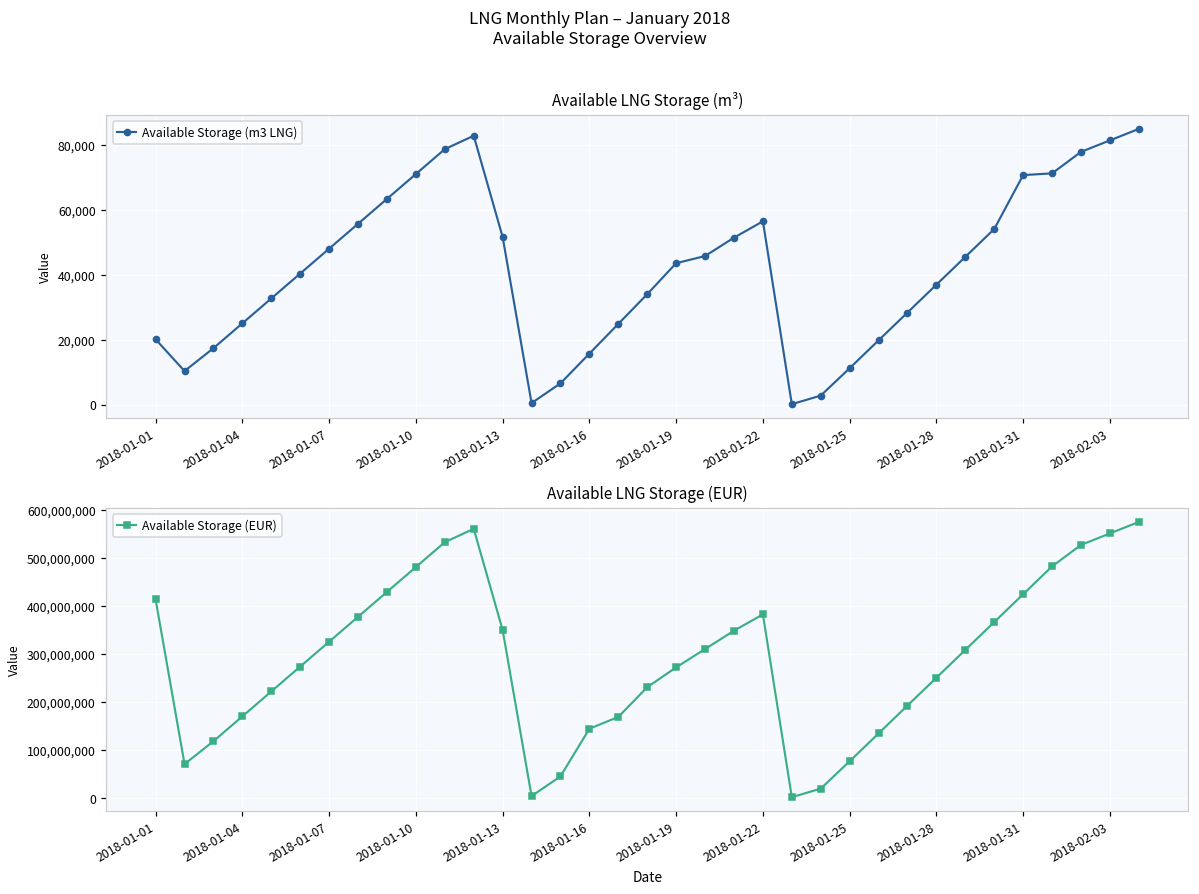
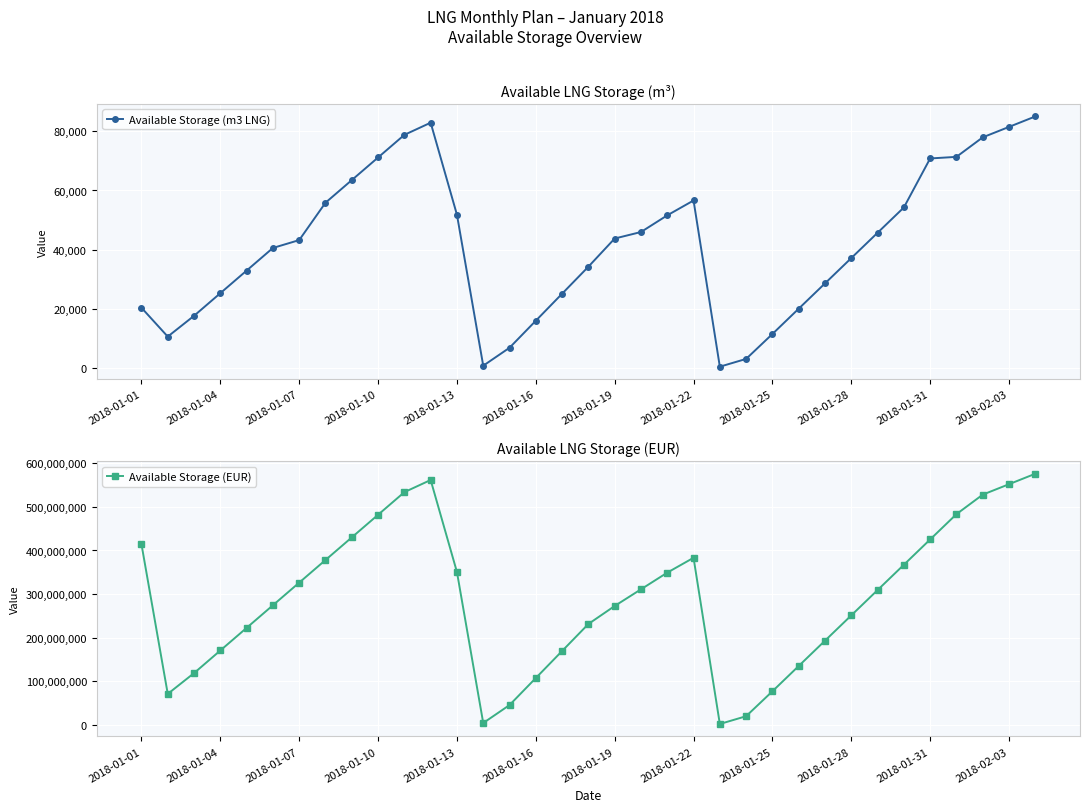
  {
    "Available LNG Storage (m³)": {
      "2018-01-01": "20,000",
      "2018-01-04": "25,000",
-     "2018-01-07": "48,000",
+     "2018-01-07": "43,000",
      "2018-01-10": "71,000",
      "2018-01-13": "52,000",
      "2018-01-16": "16,000",
      "2018-01-19": "44,000",
      "2018-01-22": "57,000",
      "2018-01-25": "11,000",
      "2018-01-28": "37,000",
      "2018-01-31": "71,000",
      "2018-02-03": "82,000"
    },
    "Available LNG Storage (EUR)": {
      "2018-01-01": "410,000,000",
      "2018-01-04": "170,000,000",
      "2018-01-07": "330,000,000",
      "2018-01-10": "480,000,000",
      "2018-01-13": "350,000,000",
-     "2018-01-16": "140,000,000",
+     "2018-01-16": "110,000,000",
      "2018-01-19": "270,000,000",
      "2018-01-22": "380,000,000",
      "2018-01-25": "80,000,000",
      "2018-01-28": "250,000,000",
      "2018-01-31": "430,000,000",
      "2018-02-03": "550,000,000"
    }
  }
